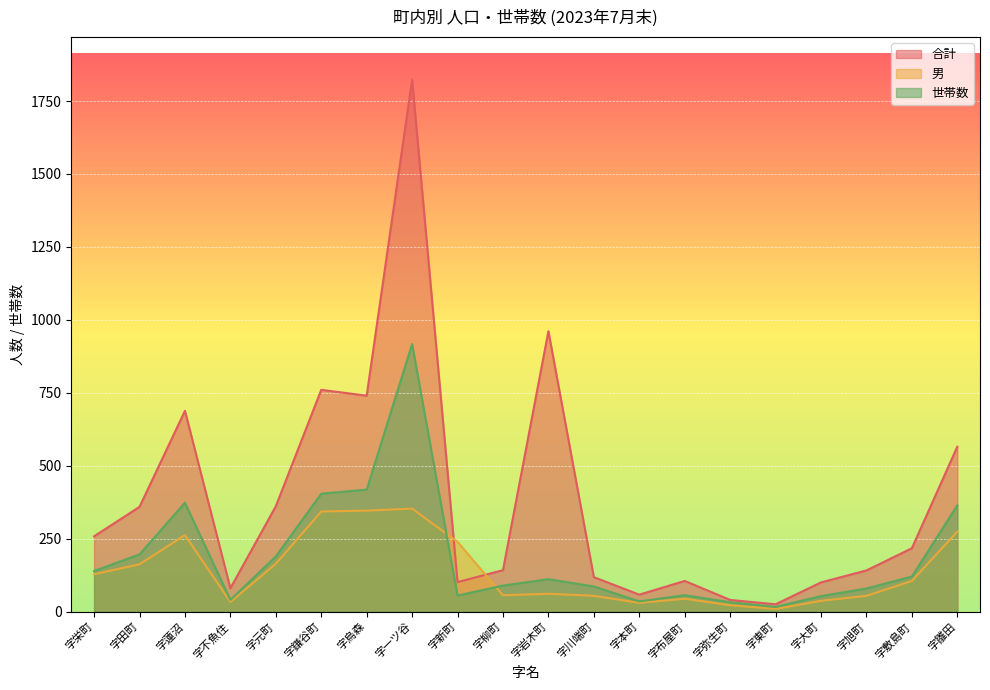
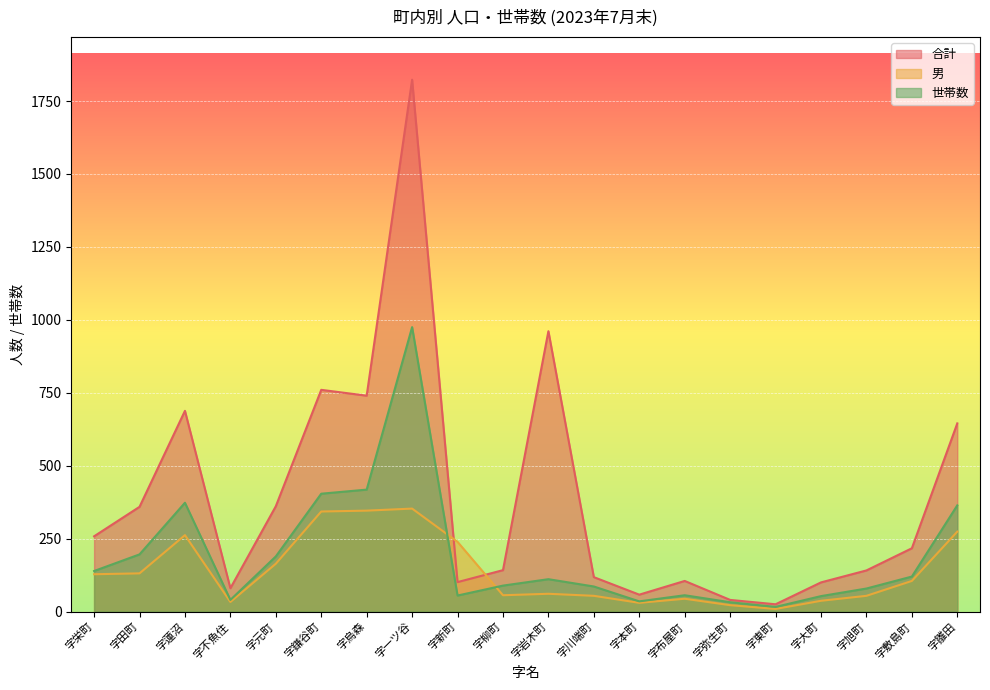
  {
    "合計": {
      "字栄町": 260,
      "字田町": 360,
      "字蓮沼": 690,
      "字不魚住": 80,
      "字元町": 360,
      "字鎌谷町": 760,
      "字烏森": 740,
      "字一ツ谷": 1820,
      "字新町": 100,
      "字柳町": 140,
      "字岩木町": 960,
      "字川端町": 120,
      "字本町": 60,
      "字布屋町": 110,
      "字東町": 30,
      "字大町": 100,
      "字旭町": 140,
      "字敷島町": 220,
-     "字雛田": 570
+     "字雛田": 650
    },
    "男": {
      "字栄町": 130,
-     "字田町": 160,
+     "字田町": 130,
      "字蓮沼": 260,
      "字元町": 160,
      "字鎌谷町": 340,
      "字烏森": 350,
      "字一ツ谷": 350,
      "字新町": 240,
      "字柳町": 60,
      "字岩木町": 60,
      "字川端町": 50,
      "字布屋町": 40,
      "字弥生町": 20,
      "字大町": 40,
      "字旭町": 50,
      "字敷島町": 110,
      "字雛田": 270
    },
    "世帯数": {
      "字栄町": 140,
      "字田町": 200,
      "字蓮沼": 370,
      "字元町": 190,
      "字鎌谷町": 400,
      "字烏森": 420,
-     "字一ツ谷": 920,
+     "字一ツ谷": 980,
      "字新町": 60,
      "字柳町": 90,
      "字岩木町": 110,
      "字川端町": 90,
      "字布屋町": 60,
      "字大町": 50,
      "字旭町": 80,
      "字敷島町": 120,
      "字雛田": 360
    }
  }
